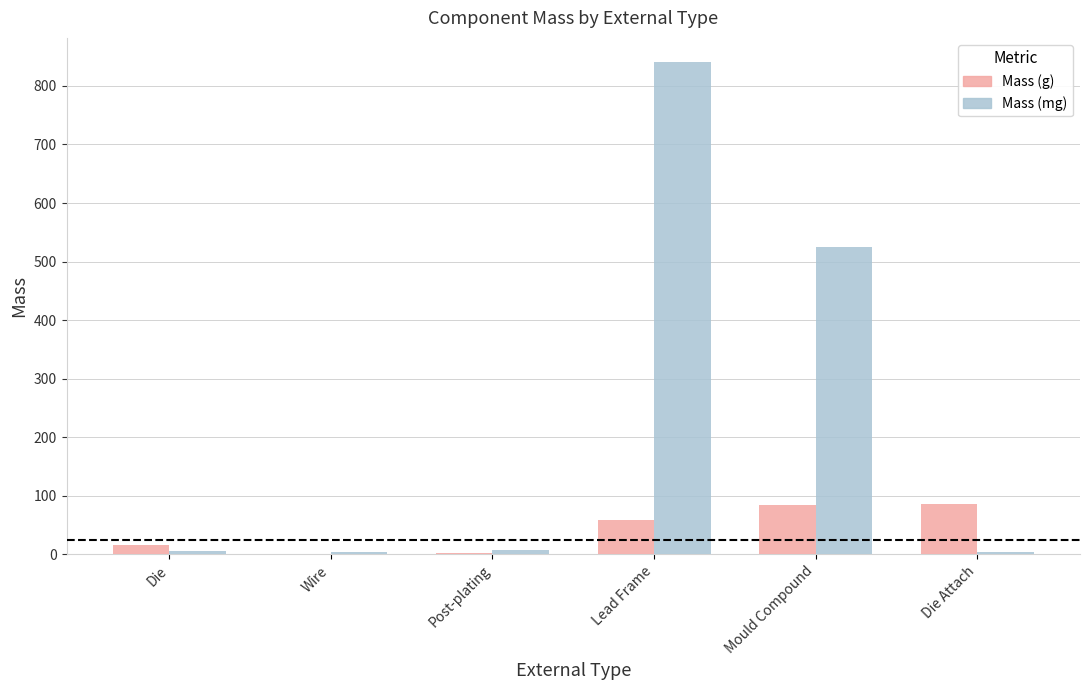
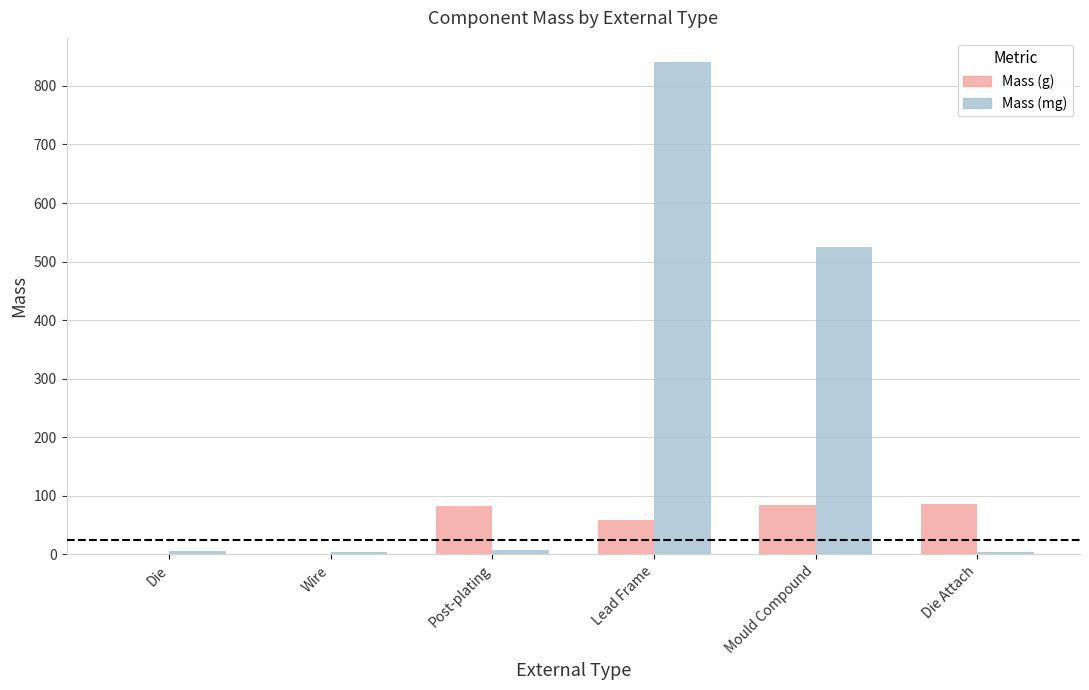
  {
    "Mass (g)": {
-     "Die": 20,
-     "Post-plating": 0,
+     "Die": 0,
+     "Post-plating": 80,
      "Lead Frame": 60,
      "Mould Compound": 80,
      "Die Attach": 90
    },
    "Mass (mg)": {
      "Die": 10,
      "Wire": 0,
      "Post-plating": 10,
      "Lead Frame": 840,
      "Mould Compound": 520
    }
  }
